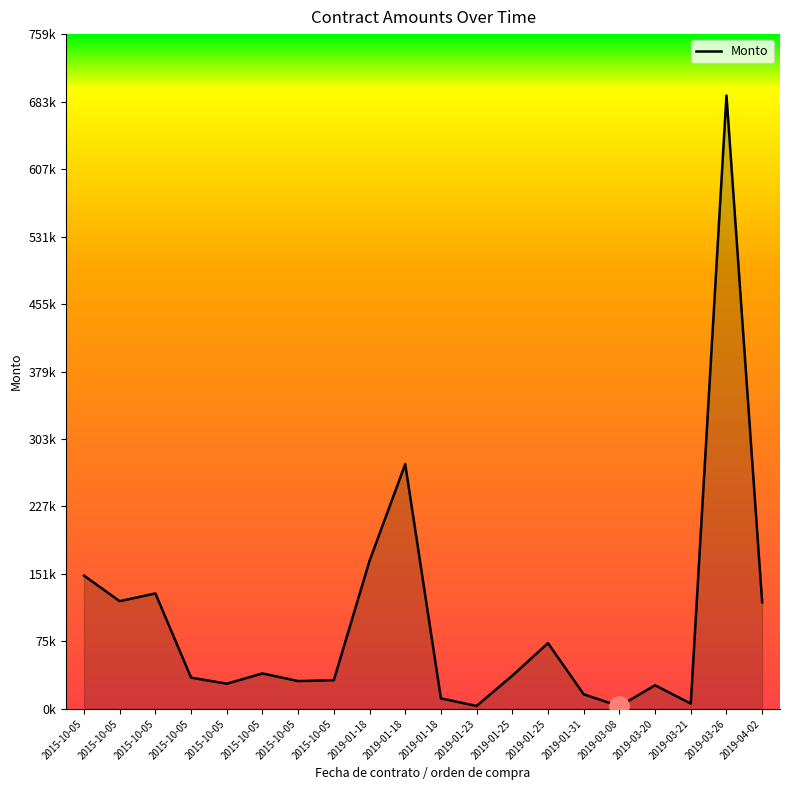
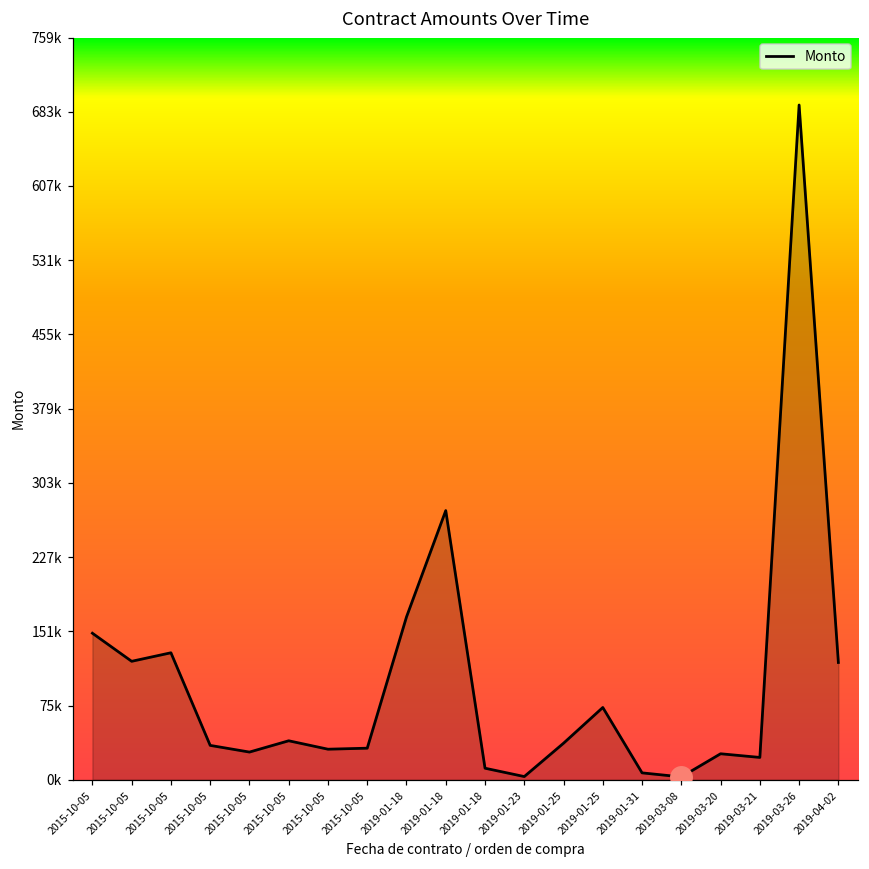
  {
    "Monto": {
      "2019-01-23": 0,
-     "2019-01-31": 20000,
+     "2019-01-31": 10000,
      "2019-03-20": 30000,
-     "2019-03-21": 10000,
+     "2019-03-21": 20000,
      "2019-03-26": 690000,
      "2019-04-02": 120000
    }
  }
